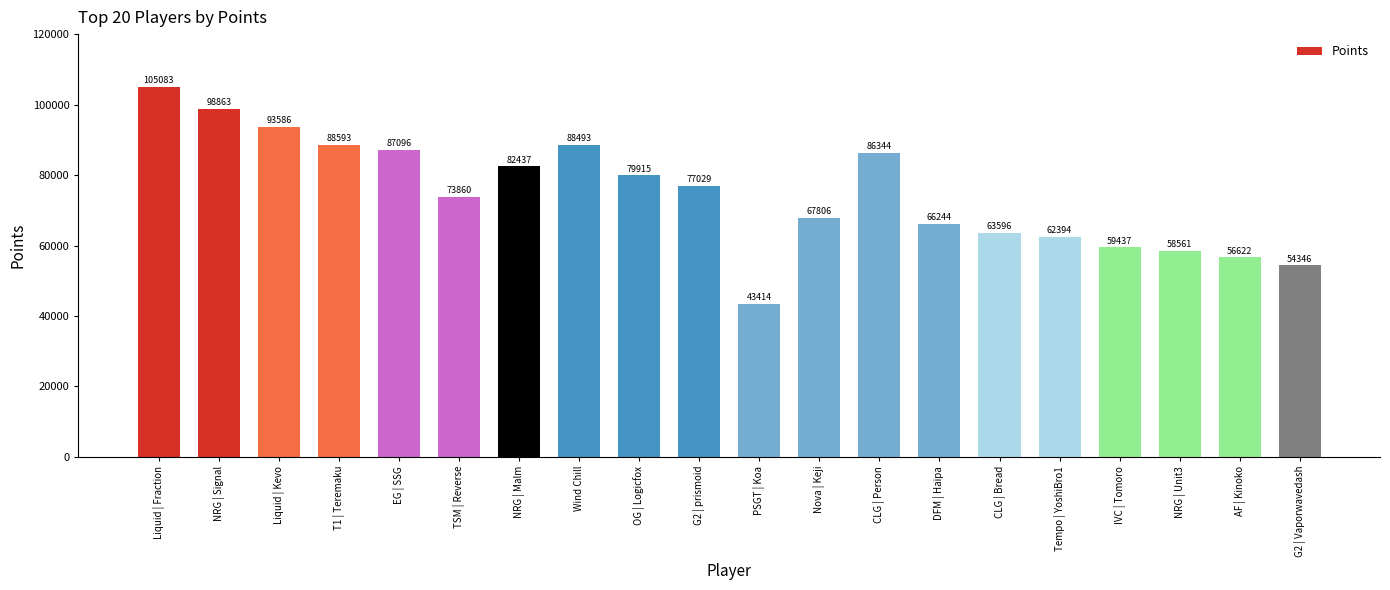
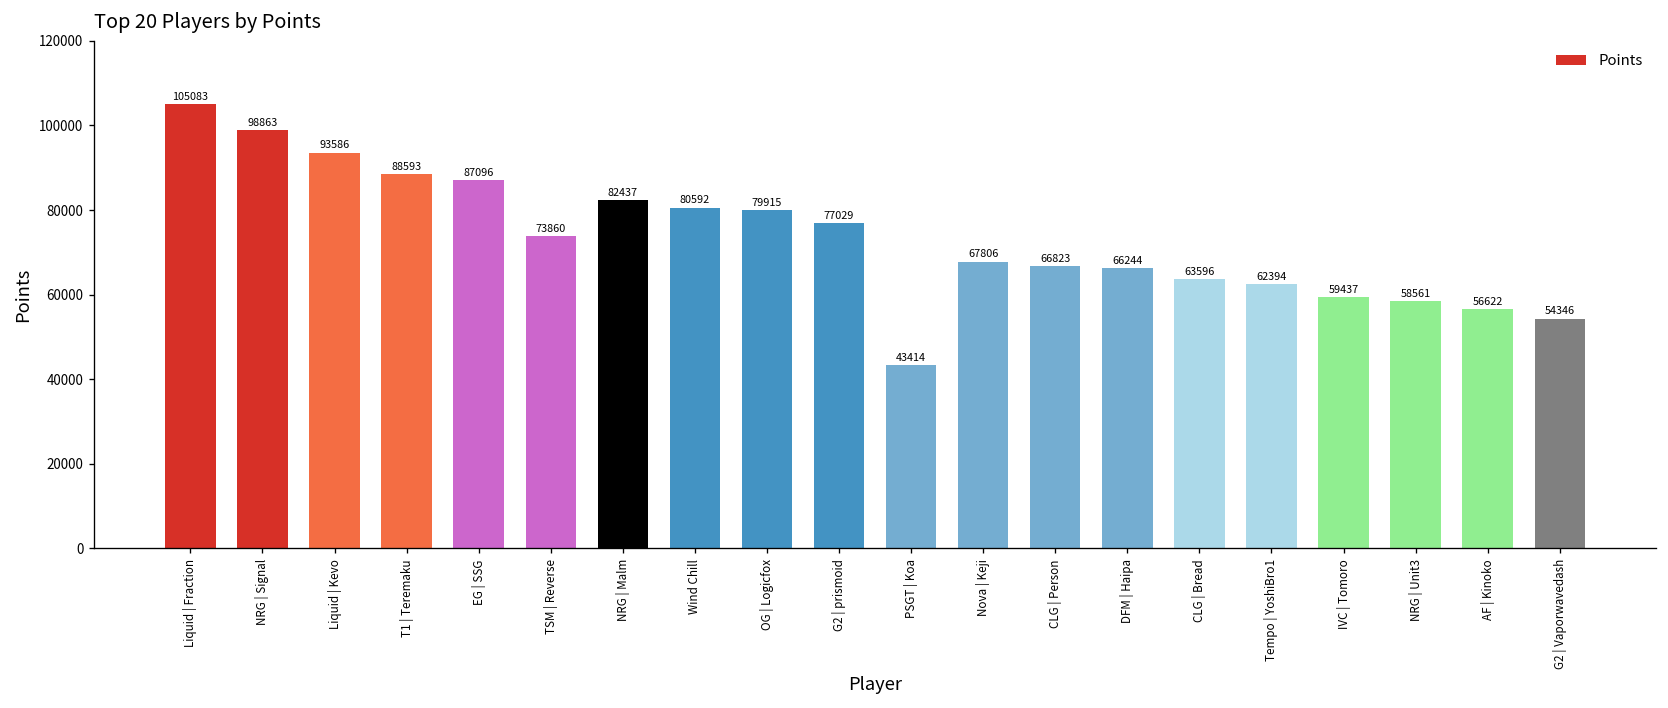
  {
    "Liquid | Fraction": 105083,
    "NRG | Signal": 98863,
    "Liquid | Kevo": 93586,
    "T1 | Teremaku": 88593,
    "EG | SSG": 87096,
    "TSM | Reverse": 73860,
    "NRG | Malm": 82437,
-   "Wind Chill": 88493,
+   "Wind Chill": 80592,
    "OG | Logicfox": 79915,
    "G2 | prismoid": 77029,
    "PSGT | Koa": 43414,
    "Nova | Keji": 67806,
-   "CLG | Person": 86344,
+   "CLG | Person": 66823,
    "DFM | Haipa": 66244,
    "CLG | Bread": 63596,
    "Tempo | YoshiBro1": 62394,
    "IVC | Tomoro": 59437,
    "NRG | Unit3": 58561,
    "AF | Kinoko": 56622,
    "G2 | Vaporwavedash": 54346
  }
